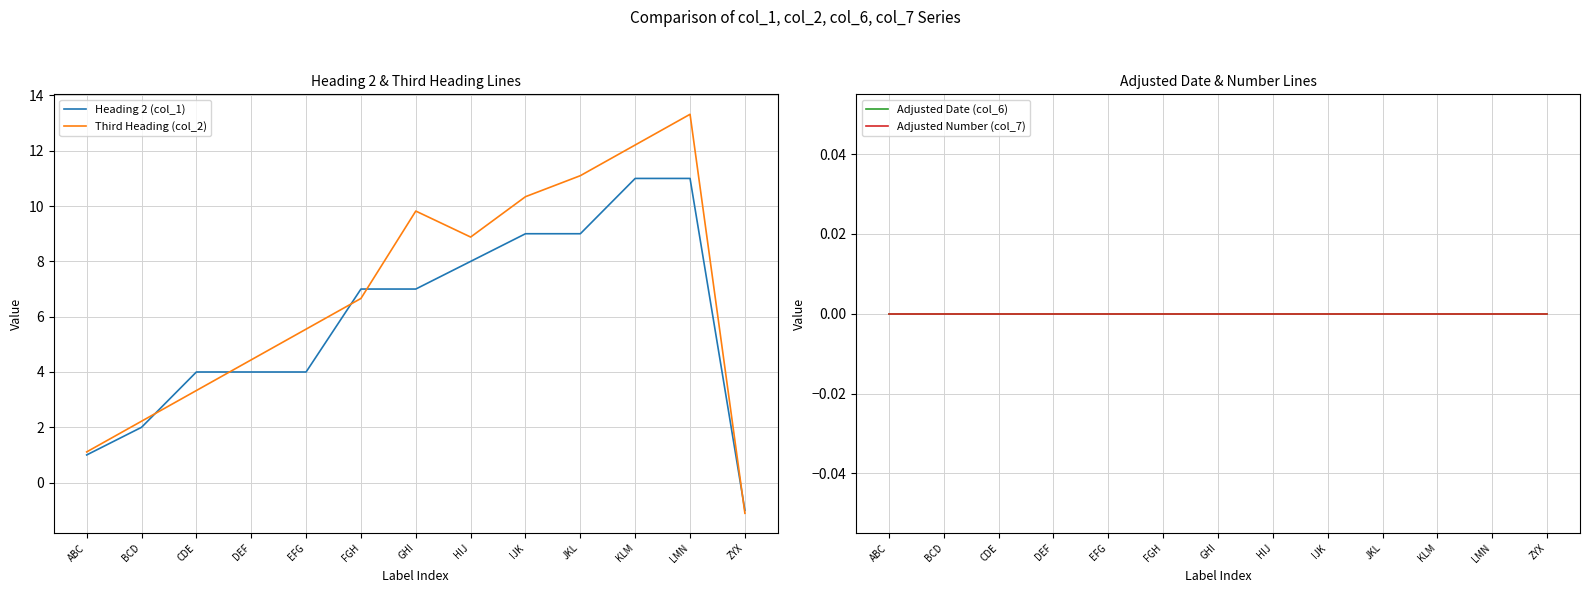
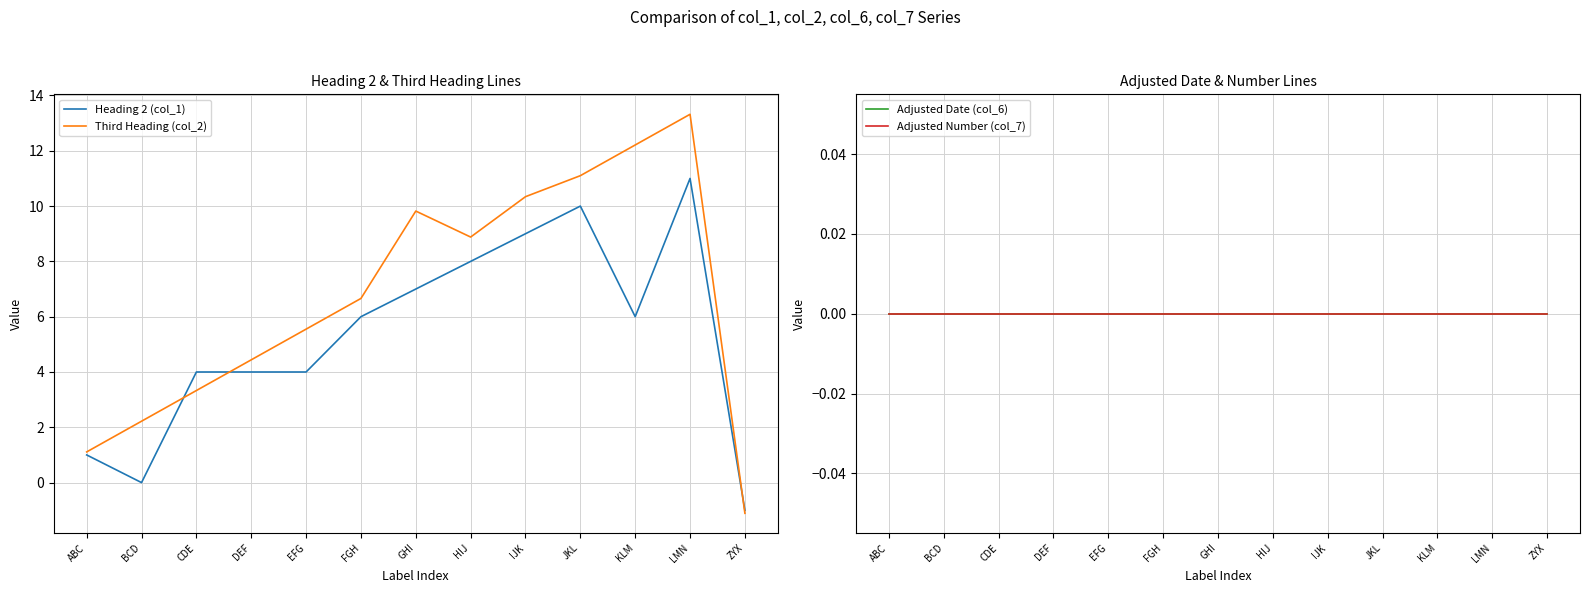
  {
    "Heading 2 & Third Heading Lines": {
      "Heading 2 (col_1)": {
        "ABC": 1,
-       "BCD": 2,
+       "BCD": 0,
        "CDE": 4,
        "DEF": 4,
        "EFG": 4,
-       "FGH": 7,
+       "FGH": 6,
        "GHI": 7,
        "HIJ": 8,
        "IJK": 9,
-       "JKL": 9,
-       "KLM": 11,
+       "JKL": 10,
+       "KLM": 6,
        "LMN": 11,
        "ZYX": -1
      },
      "Third Heading (col_2)": {
        "ABC": 1.1,
        "BCD": 2.2,
        "CDE": 3.3,
        "DEF": 4.4,
        "EFG": 5.6,
        "FGH": 6.7,
        "GHI": 9.8,
        "HIJ": 8.9,
        "IJK": 10.3,
        "JKL": 11.1,
        "KLM": 12.2,
        "LMN": 13.3,
        "ZYX": -1.1
      }
    },
    "Adjusted Date & Number Lines": {
      "ABC": 0.000,
      "BCD": 0.000,
      "CDE": 0.000,
      "DEF": 0.000,
      "EFG": 0.000,
      "FGH": 0.000,
      "GHI": 0.000,
      "HIJ": 0.000,
      "IJK": 0.000,
      "JKL": 0.000,
      "KLM": 0.000,
      "LMN": 0.000,
      "ZYX": 0.000
    }
  }
